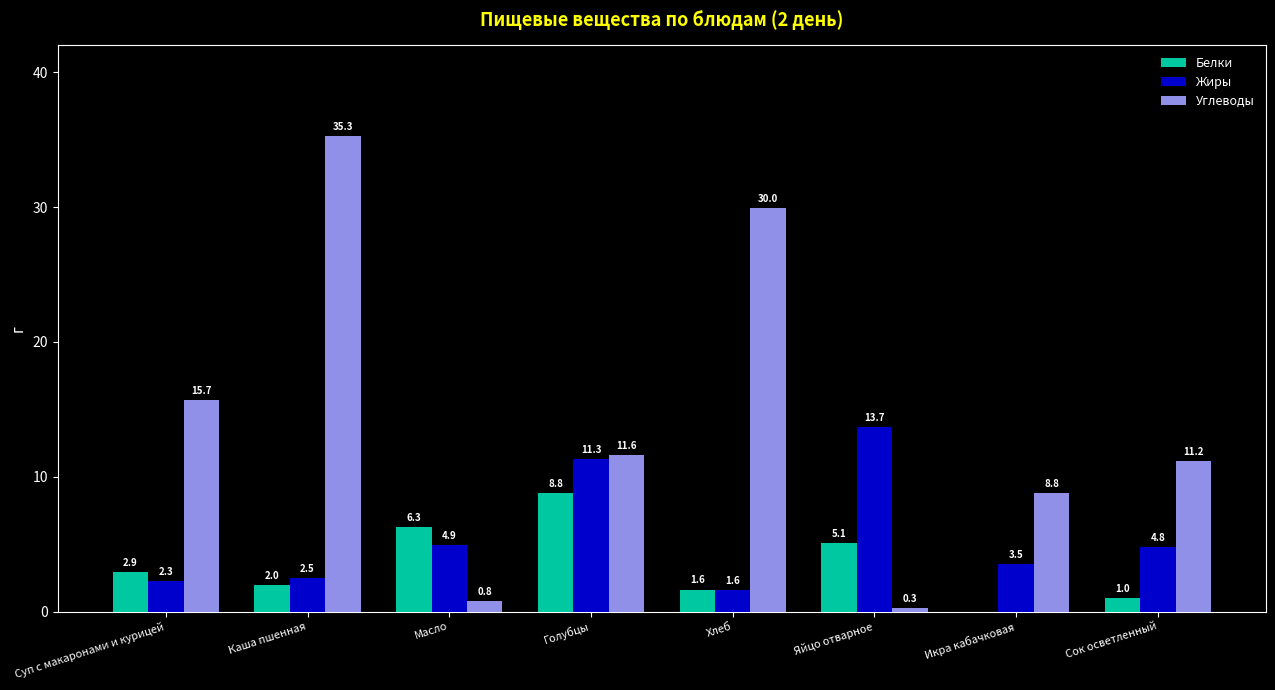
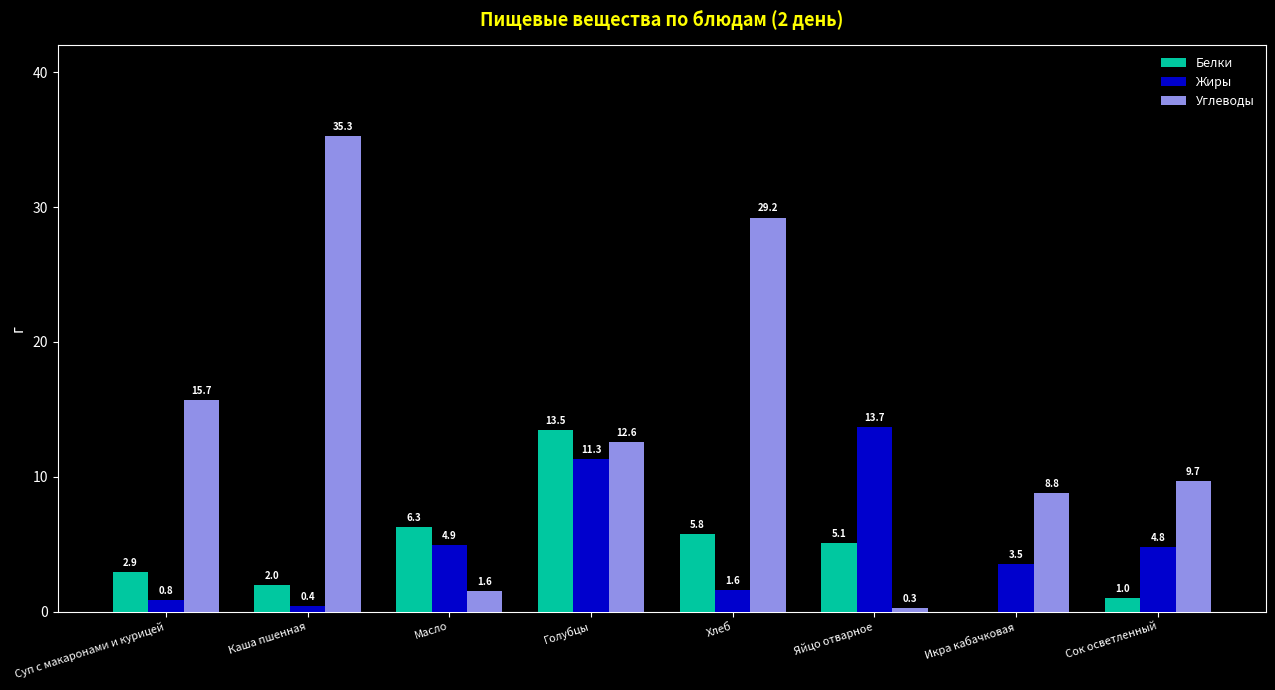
  {
    "Белки": {
      "Суп с макаронами и курицей": 2.9,
      "Каша пшенная": 2.0,
      "Масло": 6.3,
-     "Голубцы": 8.8,
-     "Хлеб": 1.6,
+     "Голубцы": 13.5,
+     "Хлеб": 5.8,
      "Яйцо отварное": 5.1,
      "Сок осветленный": 1.0
    },
    "Жиры": {
-     "Суп с макаронами и курицей": 2.3,
-     "Каша пшенная": 2.5,
+     "Суп с макаронами и курицей": 0.8,
+     "Каша пшенная": 0.4,
      "Масло": 4.9,
      "Голубцы": 11.3,
      "Хлеб": 1.6,
      "Яйцо отварное": 13.7,
      "Икра кабачковая": 3.5,
      "Сок осветленный": 4.8
    },
    "Углеводы": {
      "Суп с макаронами и курицей": 15.7,
      "Каша пшенная": 35.3,
-     "Масло": 0.8,
-     "Голубцы": 11.6,
-     "Хлеб": 30.0,
+     "Масло": 1.6,
+     "Голубцы": 12.6,
+     "Хлеб": 29.2,
      "Яйцо отварное": 0.3,
      "Икра кабачковая": 8.8,
-     "Сок осветленный": 11.2
+     "Сок осветленный": 9.7
    }
  }
